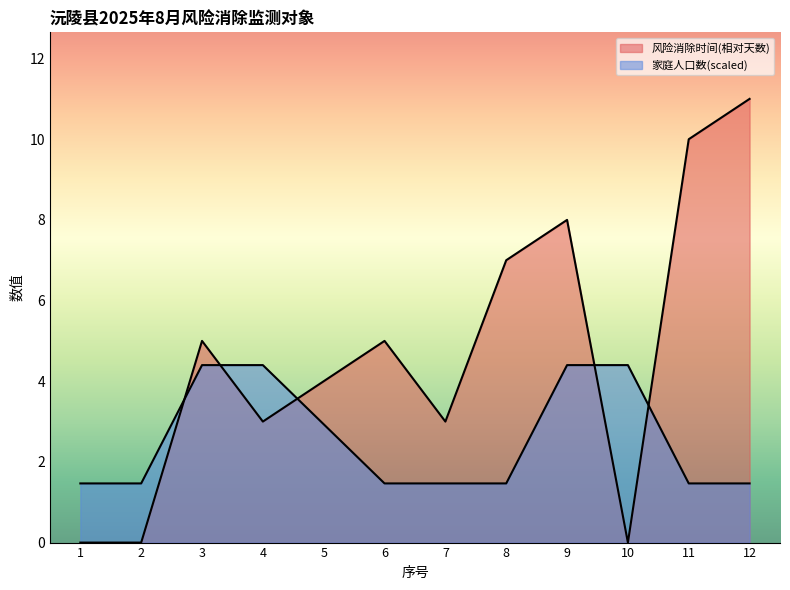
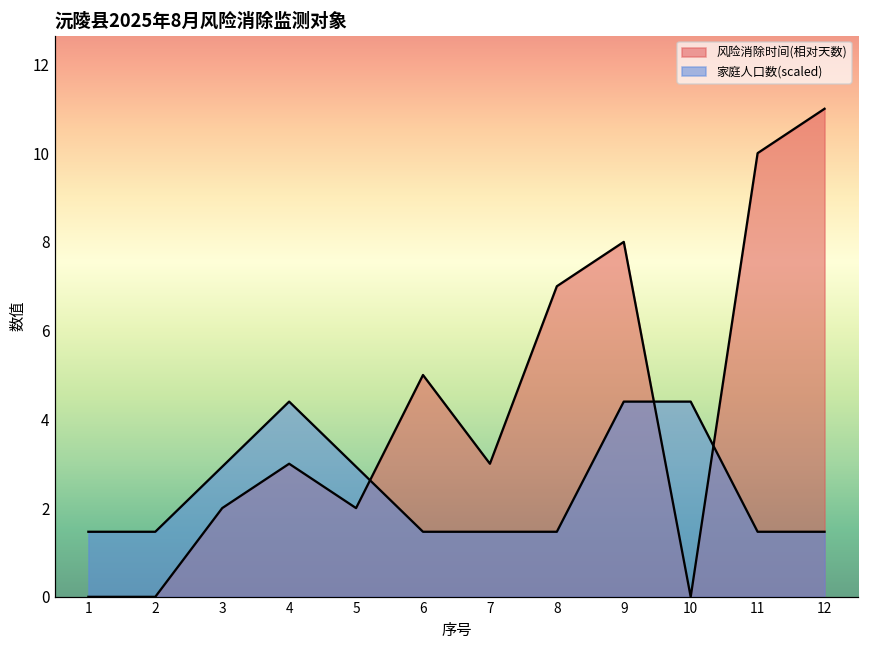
  {
    "风险消除时间(相对天数)": {
      "1": 0.0,
      "2": 0.0,
-     "3": 5.0,
+     "3": 2.0,
      "4": 3.0,
-     "5": 4.0,
+     "5": 2.0,
      "6": 5.0,
      "7": 3.0,
      "8": 7.0,
      "9": 8.0,
      "10": 0.0,
      "11": 10.0,
      "12": 11.0
    },
    "家庭人口数(scaled)": {
      "1": 1.5,
      "2": 1.5,
-     "3": 4.4,
+     "3": 2.9,
      "4": 4.4,
      "5": 2.9,
      "6": 1.5,
      "7": 1.5,
      "8": 1.5,
      "9": 4.4,
      "10": 4.4,
      "11": 1.5,
      "12": 1.5
    }
  }
